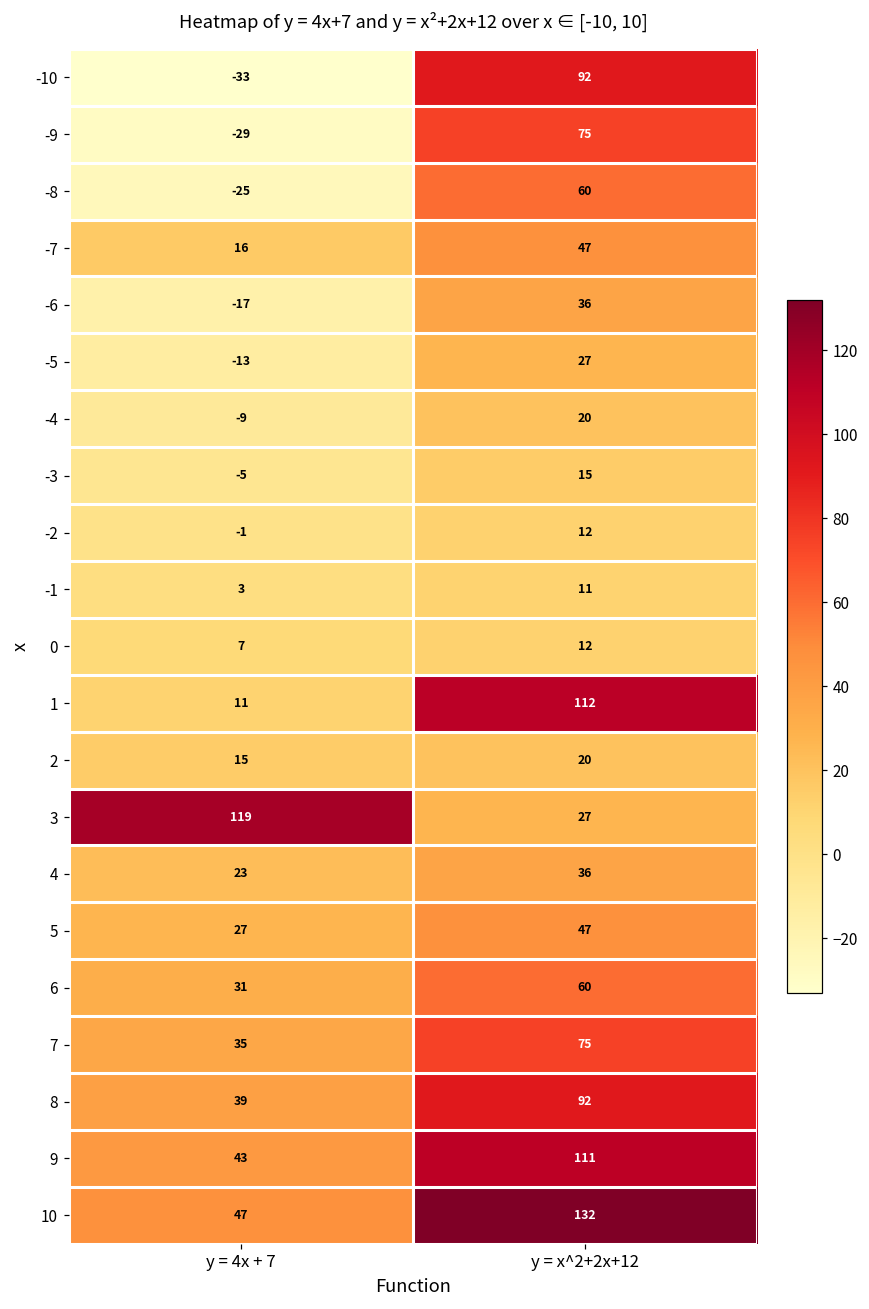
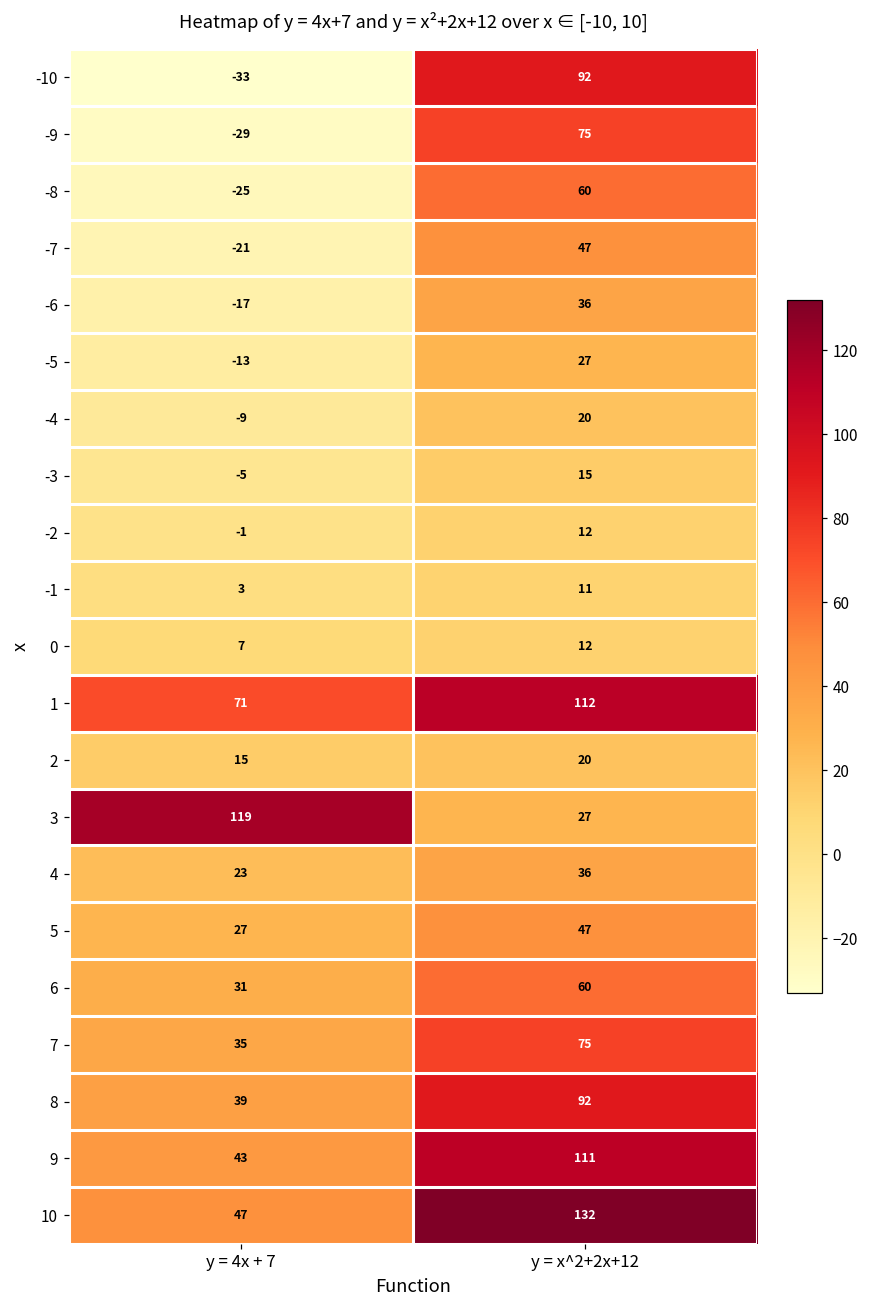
  {
    "-10": {
      "y = 4x + 7": -33,
      "y = x^2+2x+12": 92
    },
    "-9": {
      "y = 4x + 7": -29,
      "y = x^2+2x+12": 75
    },
    "-8": {
      "y = 4x + 7": -25,
      "y = x^2+2x+12": 60
    },
    "-7": {
-     "y = 4x + 7": 16,
+     "y = 4x + 7": -21,
      "y = x^2+2x+12": 47
    },
    "-6": {
      "y = 4x + 7": -17,
      "y = x^2+2x+12": 36
    },
    "-5": {
      "y = 4x + 7": -13,
      "y = x^2+2x+12": 27
    },
    "-4": {
      "y = 4x + 7": -9,
      "y = x^2+2x+12": 20
    },
    "-3": {
      "y = 4x + 7": -5,
      "y = x^2+2x+12": 15
    },
    "-2": {
      "y = 4x + 7": -1,
      "y = x^2+2x+12": 12
    },
    "-1": {
      "y = 4x + 7": 3,
      "y = x^2+2x+12": 11
    },
    "0": {
      "y = 4x + 7": 7,
      "y = x^2+2x+12": 12
    },
    "1": {
-     "y = 4x + 7": 11,
+     "y = 4x + 7": 71,
      "y = x^2+2x+12": 112
    },
    "2": {
      "y = 4x + 7": 15,
      "y = x^2+2x+12": 20
    },
    "3": {
      "y = 4x + 7": 119,
      "y = x^2+2x+12": 27
    },
    "4": {
      "y = 4x + 7": 23,
      "y = x^2+2x+12": 36
    },
    "5": {
      "y = 4x + 7": 27,
      "y = x^2+2x+12": 47
    },
    "6": {
      "y = 4x + 7": 31,
      "y = x^2+2x+12": 60
    },
    "7": {
      "y = 4x + 7": 35,
      "y = x^2+2x+12": 75
    },
    "8": {
      "y = 4x + 7": 39,
      "y = x^2+2x+12": 92
    },
    "9": {
      "y = 4x + 7": 43,
      "y = x^2+2x+12": 111
    },
    "10": {
      "y = 4x + 7": 47,
      "y = x^2+2x+12": 132
    }
  }
